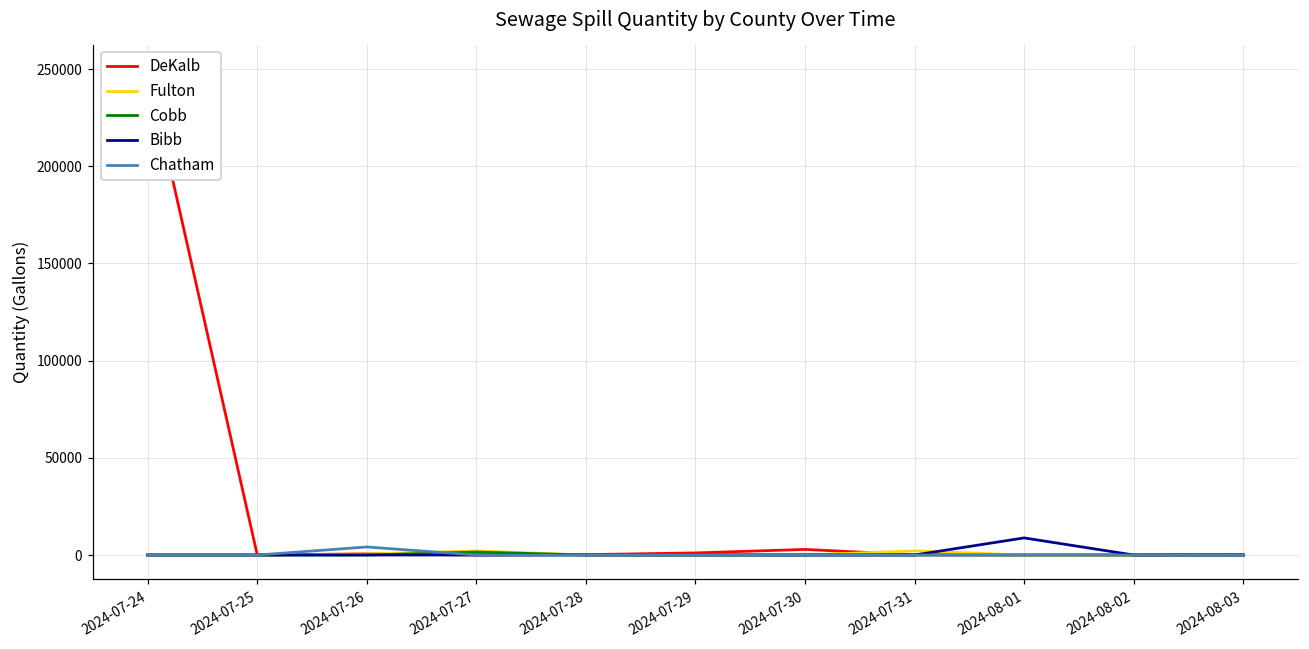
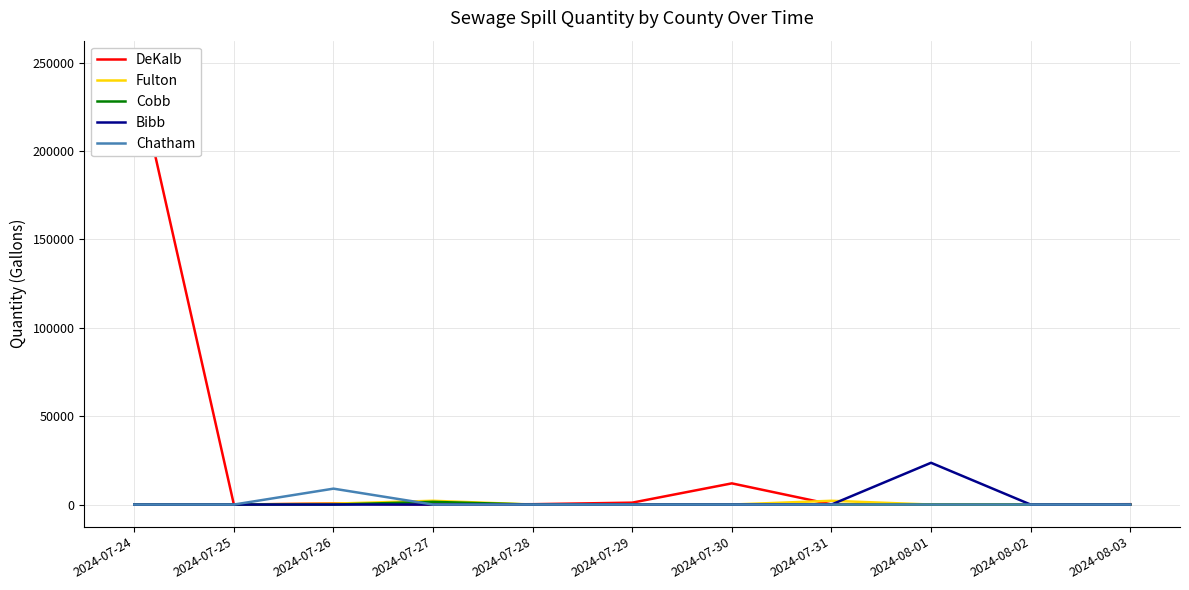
  {
    "DeKalb": {
-     "2024-07-30": 3000
+     "2024-07-30": 12000
    },
    "Fulton": {
      "2024-07-31": 2000
    },
    "Bibb": {
-     "2024-08-01": 9000
+     "2024-08-01": 24000
    },
    "Chatham": {
-     "2024-07-26": 4000
+     "2024-07-26": 9000
    }
  }
